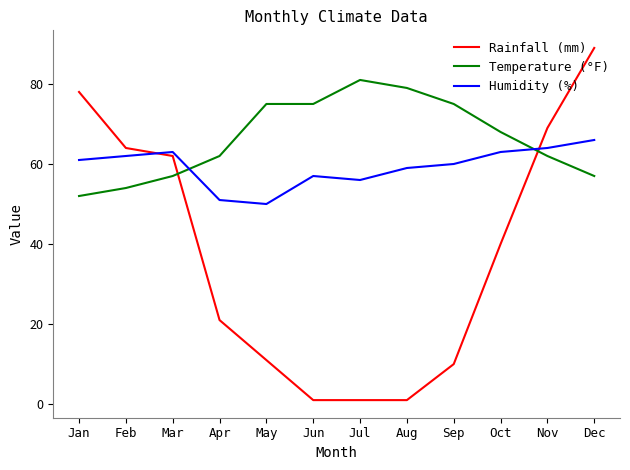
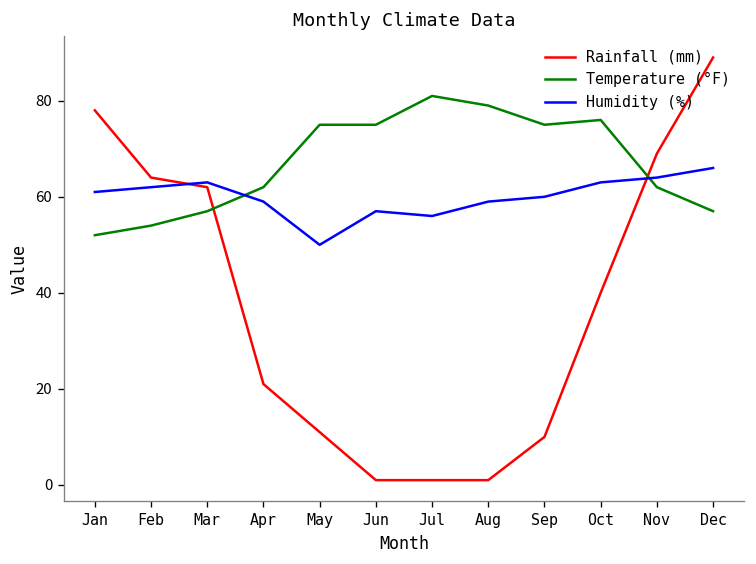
  {
    "Rainfall (mm)": {
      "Jan": 78,
      "Feb": 64,
      "Mar": 62,
      "Apr": 21,
      "May": 11,
      "Jun": 1,
      "Jul": 1,
      "Aug": 1,
      "Sep": 10,
      "Oct": 40,
      "Nov": 69,
      "Dec": 89
    },
    "Temperature (°F)": {
      "Jan": 52,
      "Feb": 54,
      "Mar": 57,
      "Apr": 62,
      "May": 75,
      "Jun": 75,
      "Jul": 81,
      "Aug": 79,
      "Sep": 75,
-     "Oct": 68,
+     "Oct": 76,
      "Nov": 62,
      "Dec": 57
    },
    "Humidity (%)": {
      "Jan": 61,
      "Feb": 62,
      "Mar": 63,
-     "Apr": 51,
+     "Apr": 59,
      "May": 50,
      "Jun": 57,
      "Jul": 56,
      "Aug": 59,
      "Sep": 60,
      "Oct": 63,
      "Nov": 64,
      "Dec": 66
    }
  }
